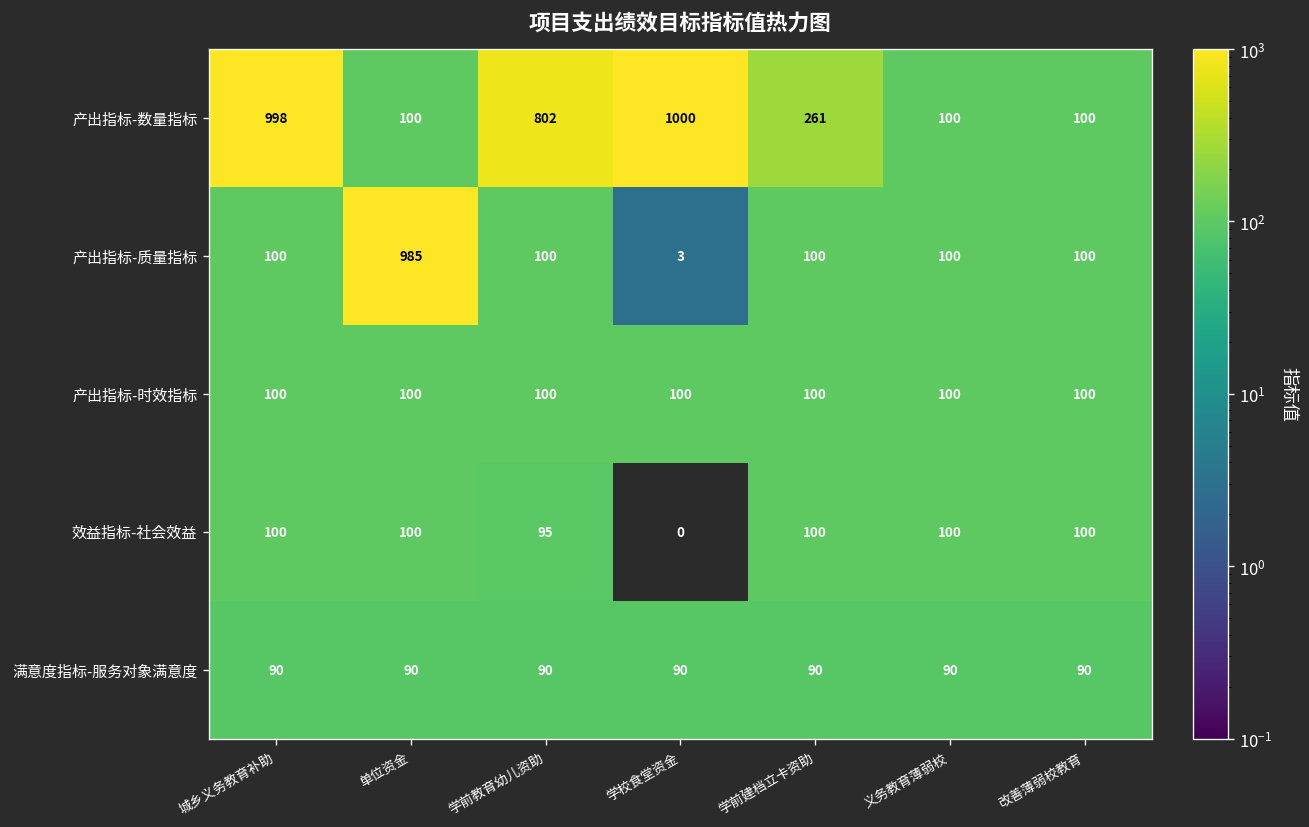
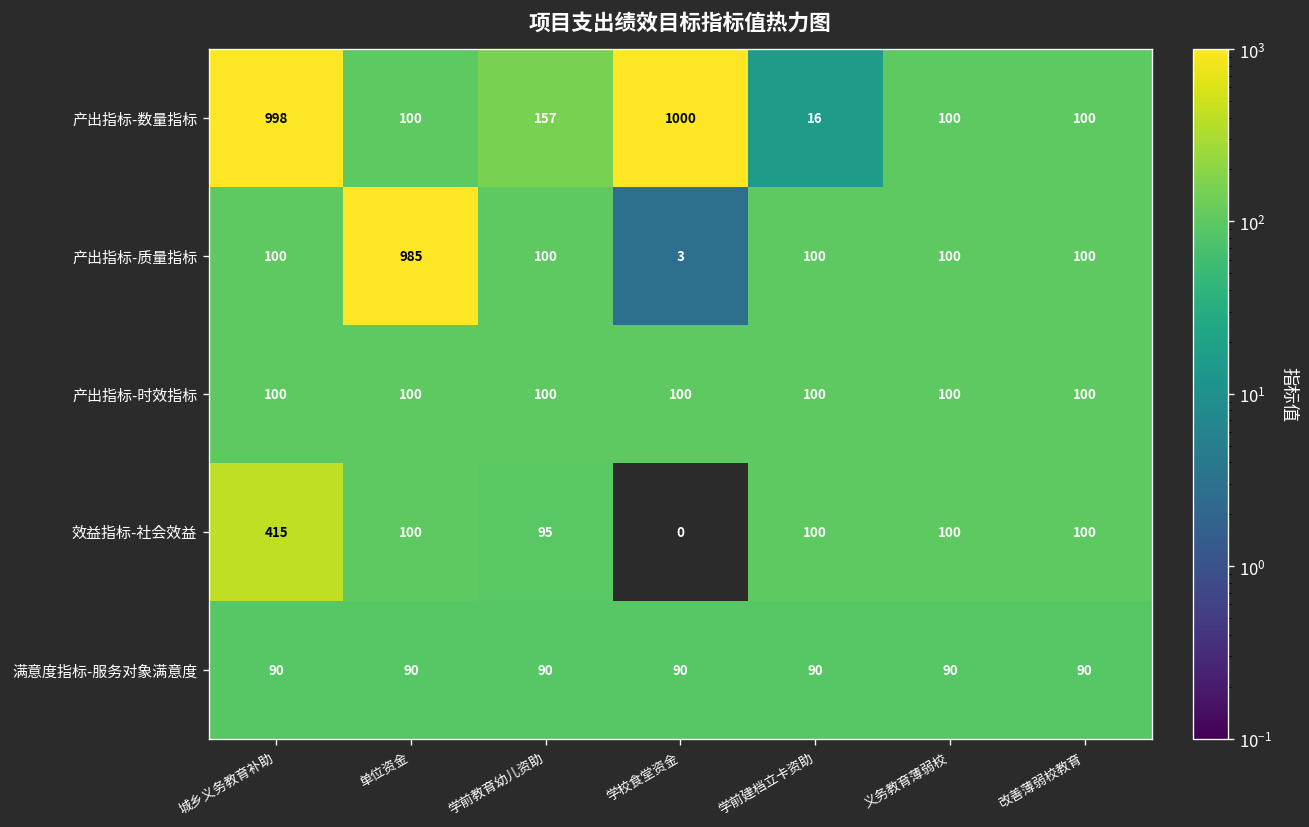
  {
    "产出指标-数量指标": {
      "城乡义务教育补助": 998,
      "单位资金": 100,
-     "学前教育幼儿资助": 802,
+     "学前教育幼儿资助": 157,
      "学校食堂资金": 1000,
-     "学前建档立卡资助": 261,
+     "学前建档立卡资助": 16,
      "义务教育薄弱校": 100,
      "改善薄弱校教育": 100
    },
    "产出指标-质量指标": {
      "城乡义务教育补助": 100,
      "单位资金": 985,
      "学前教育幼儿资助": 100,
      "学校食堂资金": 3,
      "学前建档立卡资助": 100,
      "义务教育薄弱校": 100,
      "改善薄弱校教育": 100
    },
    "产出指标-时效指标": {
      "城乡义务教育补助": 100,
      "单位资金": 100,
      "学前教育幼儿资助": 100,
      "学校食堂资金": 100,
      "学前建档立卡资助": 100,
      "义务教育薄弱校": 100,
      "改善薄弱校教育": 100
    },
    "效益指标-社会效益": {
-     "城乡义务教育补助": 100,
+     "城乡义务教育补助": 415,
      "单位资金": 100,
      "学前教育幼儿资助": 95,
      "学校食堂资金": 0,
      "学前建档立卡资助": 100,
      "义务教育薄弱校": 100,
      "改善薄弱校教育": 100
    },
    "满意度指标-服务对象满意度": {
      "城乡义务教育补助": 90,
      "单位资金": 90,
      "学前教育幼儿资助": 90,
      "学校食堂资金": 90,
      "学前建档立卡资助": 90,
      "义务教育薄弱校": 90,
      "改善薄弱校教育": 90
    }
  }
